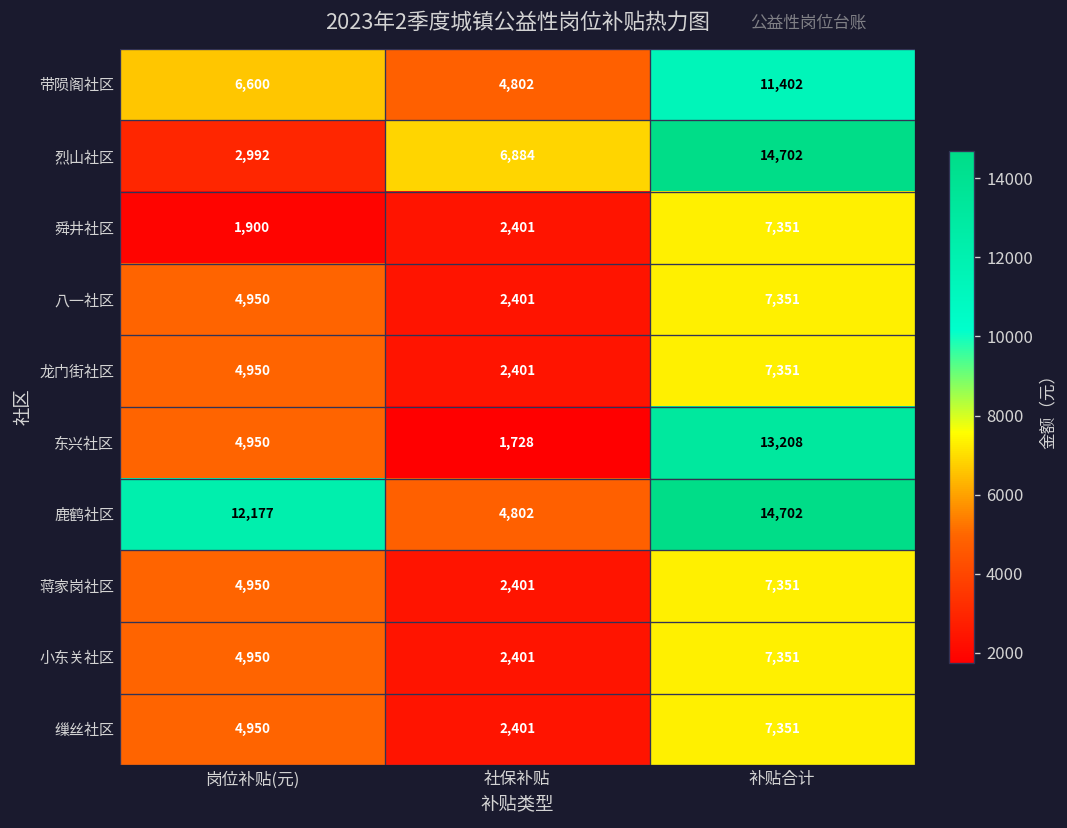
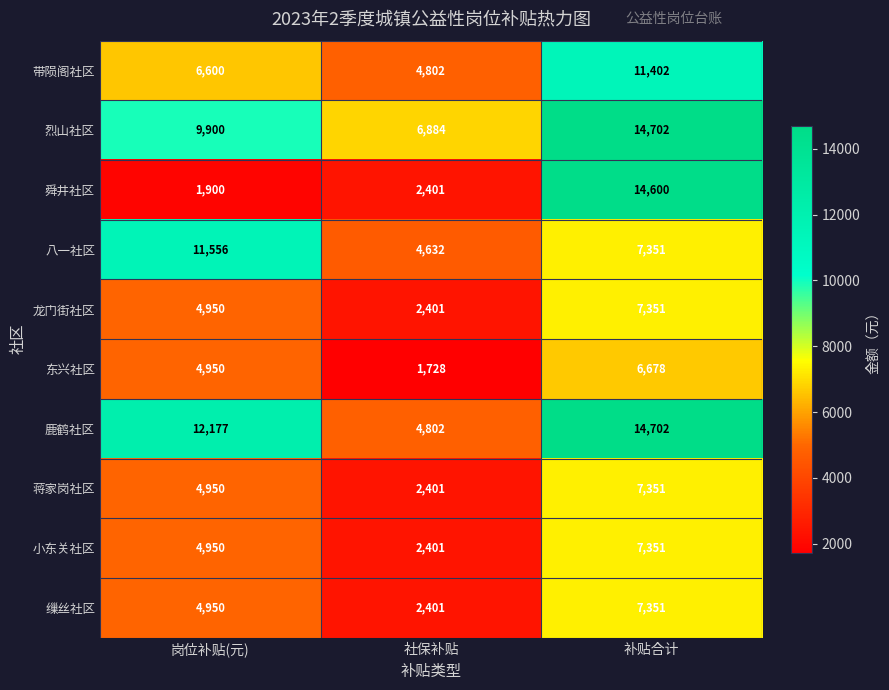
  {
    "带陨阁社区": {
      "岗位补贴(元)": "6,600",
      "社保补贴": "4,802",
      "补贴合计": "11,402"
    },
    "烈山社区": {
-     "岗位补贴(元)": "2,992",
+     "岗位补贴(元)": "9,900",
      "社保补贴": "6,884",
      "补贴合计": "14,702"
    },
    "舜井社区": {
      "岗位补贴(元)": "1,900",
      "社保补贴": "2,401",
-     "补贴合计": "7,351"
+     "补贴合计": "14,600"
    },
    "八一社区": {
-     "岗位补贴(元)": "4,950",
-     "社保补贴": "2,401",
+     "岗位补贴(元)": "11,556",
+     "社保补贴": "4,632",
      "补贴合计": "7,351"
    },
    "龙门街社区": {
      "岗位补贴(元)": "4,950",
      "社保补贴": "2,401",
      "补贴合计": "7,351"
    },
    "东兴社区": {
      "岗位补贴(元)": "4,950",
      "社保补贴": "1,728",
-     "补贴合计": "13,208"
+     "补贴合计": "6,678"
    },
    "鹿鹤社区": {
      "岗位补贴(元)": "12,177",
      "社保补贴": "4,802",
      "补贴合计": "14,702"
    },
    "蒋家岗社区": {
      "岗位补贴(元)": "4,950",
      "社保补贴": "2,401",
      "补贴合计": "7,351"
    },
    "小东关社区": {
      "岗位补贴(元)": "4,950",
      "社保补贴": "2,401",
      "补贴合计": "7,351"
    },
    "缫丝社区": {
      "岗位补贴(元)": "4,950",
      "社保补贴": "2,401",
      "补贴合计": "7,351"
    }
  }
